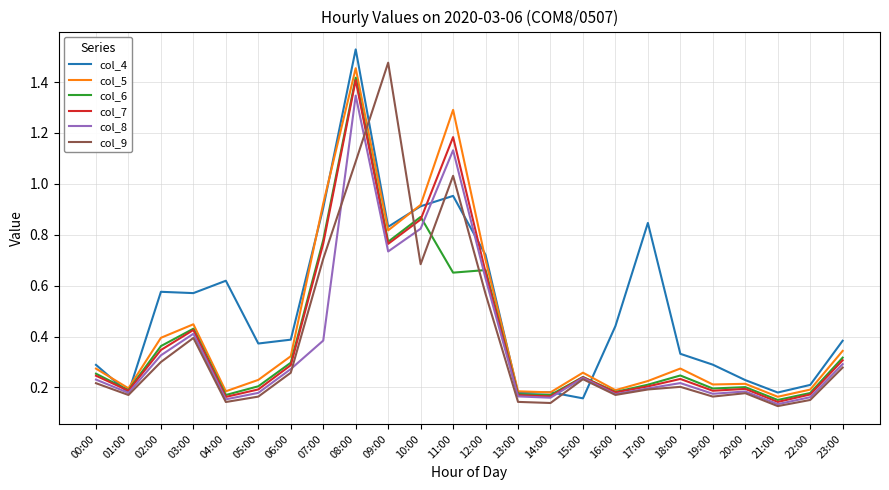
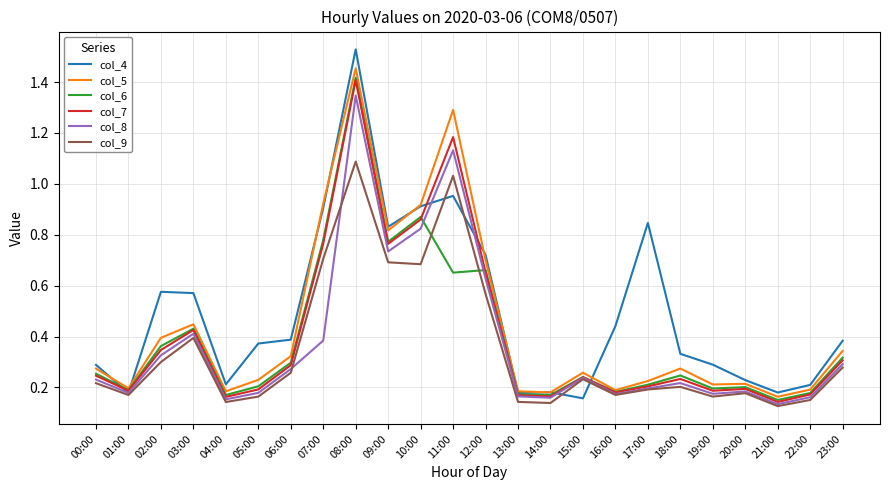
  {
    "col_4": {
      "00:00": 0.29,
      "02:00": 0.58,
      "03:00": 0.57,
-     "04:00": 0.62,
+     "04:00": 0.21,
      "05:00": 0.37,
      "06:00": 0.39,
      "07:00": 0.91,
      "08:00": 1.53,
      "09:00": 0.83,
      "11:00": 0.95,
      "12:00": 0.72,
      "15:00": 0.16,
      "16:00": 0.44,
      "17:00": 0.85,
      "18:00": 0.33,
      "19:00": 0.29,
      "20:00": 0.23,
      "21:00": 0.18,
      "22:00": 0.21,
      "23:00": 0.38
    },
    "col_5": {
      "00:00": 0.27,
      "02:00": 0.39,
      "03:00": 0.45,
      "04:00": 0.18,
      "05:00": 0.23,
      "06:00": 0.32,
      "07:00": 0.92,
      "08:00": 1.45,
      "09:00": 0.82,
      "11:00": 1.29,
      "12:00": 0.70,
      "15:00": 0.26,
      "17:00": 0.23,
      "18:00": 0.27,
      "19:00": 0.21,
      "20:00": 0.21,
      "21:00": 0.16,
      "22:00": 0.19,
      "23:00": 0.34
    },
    "col_6": {
      "02:00": 0.36,
      "05:00": 0.20,
      "07:00": 0.78,
      "10:00": 0.87,
      "11:00": 0.65,
      "18:00": 0.25,
      "23:00": 0.32
    },
    "col_7": {
      "02:00": 0.35,
      "05:00": 0.19,
      "07:00": 0.77,
      "10:00": 0.86,
      "11:00": 1.18,
      "18:00": 0.23,
      "23:00": 0.31
    },
    "col_8": {
      "00:00": 0.23,
      "02:00": 0.33,
      "03:00": 0.41,
      "05:00": 0.18,
      "06:00": 0.27,
      "07:00": 0.38,
      "08:00": 1.35,
      "09:00": 0.73,
      "10:00": 0.82,
      "11:00": 1.13,
      "12:00": 0.63,
      "18:00": 0.22,
      "19:00": 0.17,
      "22:00": 0.16,
      "23:00": 0.29
    },
    "col_9": {
      "00:00": 0.22,
      "02:00": 0.30,
      "03:00": 0.39,
      "04:00": 0.14,
      "05:00": 0.16,
      "06:00": 0.26,
      "07:00": 0.71,
      "08:00": 1.09,
-     "09:00": 1.48,
+     "09:00": 0.69,
      "10:00": 0.68,
      "11:00": 1.03,
      "12:00": 0.57,
      "13:00": 0.14,
      "14:00": 0.14,
      "18:00": 0.20,
      "19:00": 0.16,
      "22:00": 0.15,
      "23:00": 0.28
    }
  }
